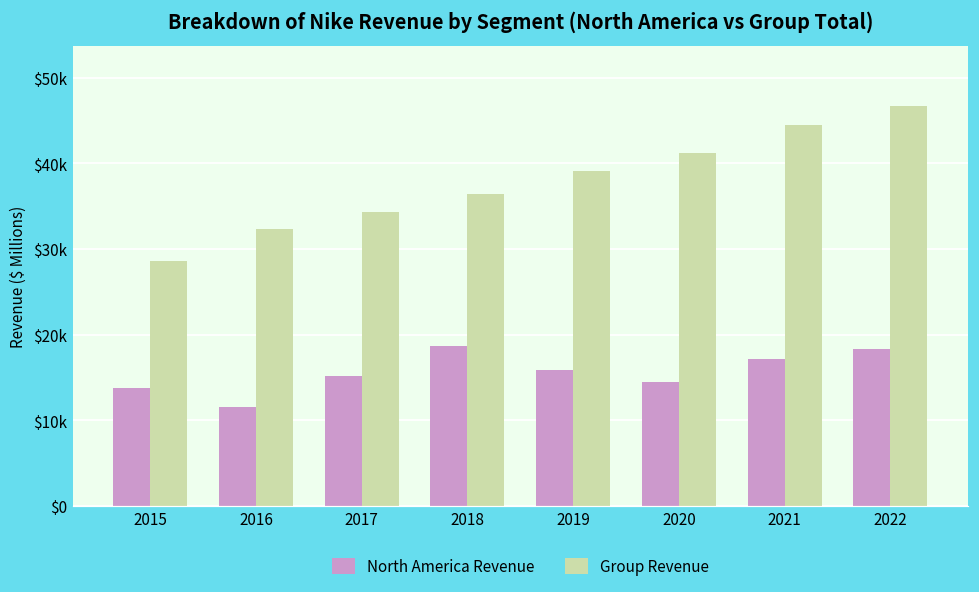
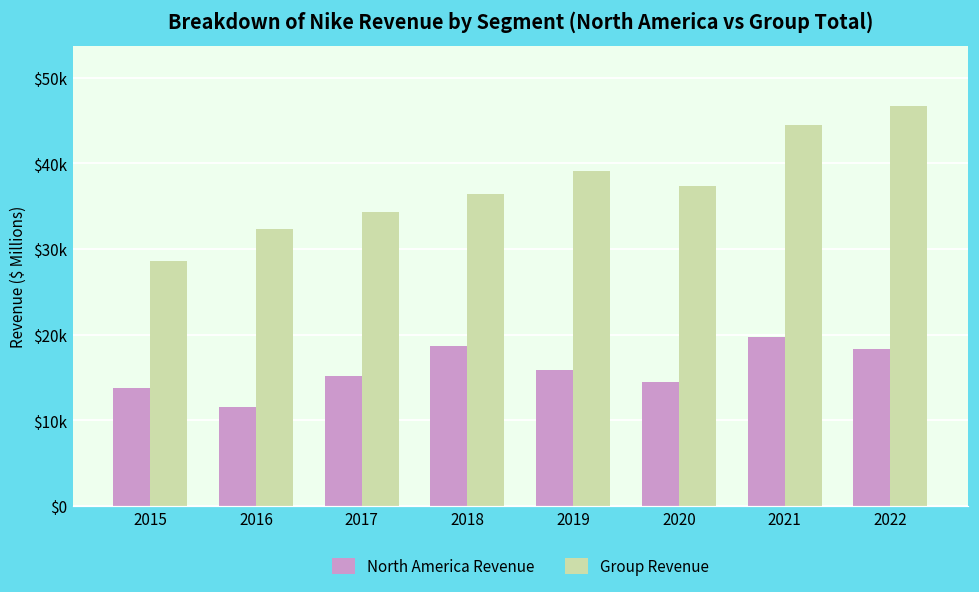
  {
    "North America Revenue": {
      "2015": "$14000",
      "2016": "$12000",
      "2017": "$15000",
      "2018": "$19000",
      "2019": "$16000",
      "2020": "$14000",
-     "2021": "$17000",
+     "2021": "$20000",
      "2022": "$18000"
    },
    "Group Revenue": {
      "2015": "$29000",
      "2016": "$32000",
      "2017": "$34000",
      "2018": "$36000",
      "2019": "$39000",
-     "2020": "$41000",
+     "2020": "$37000",
      "2021": "$45000",
      "2022": "$47000"
    }
  }
